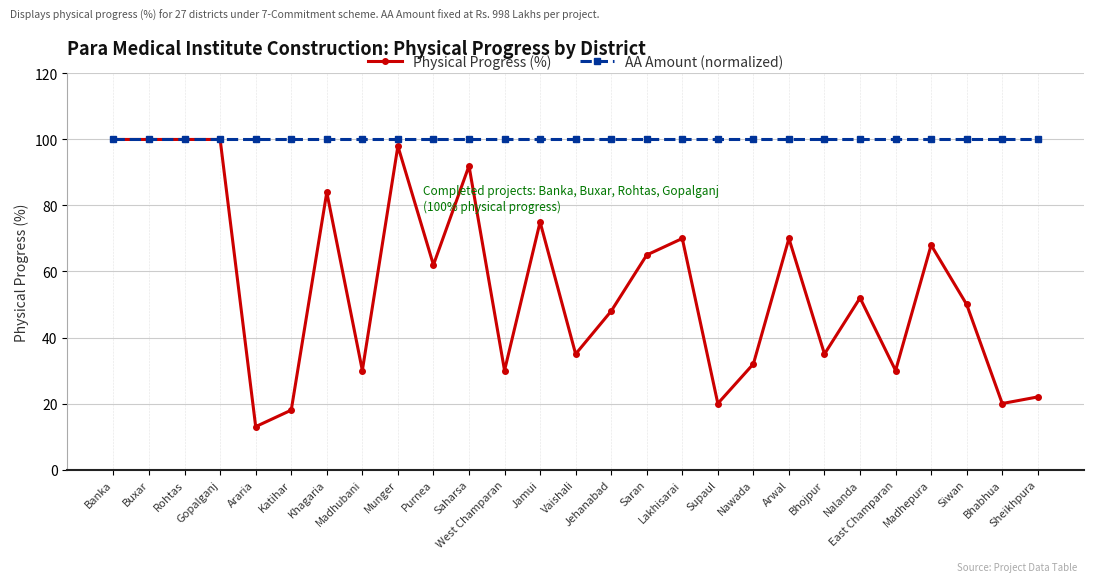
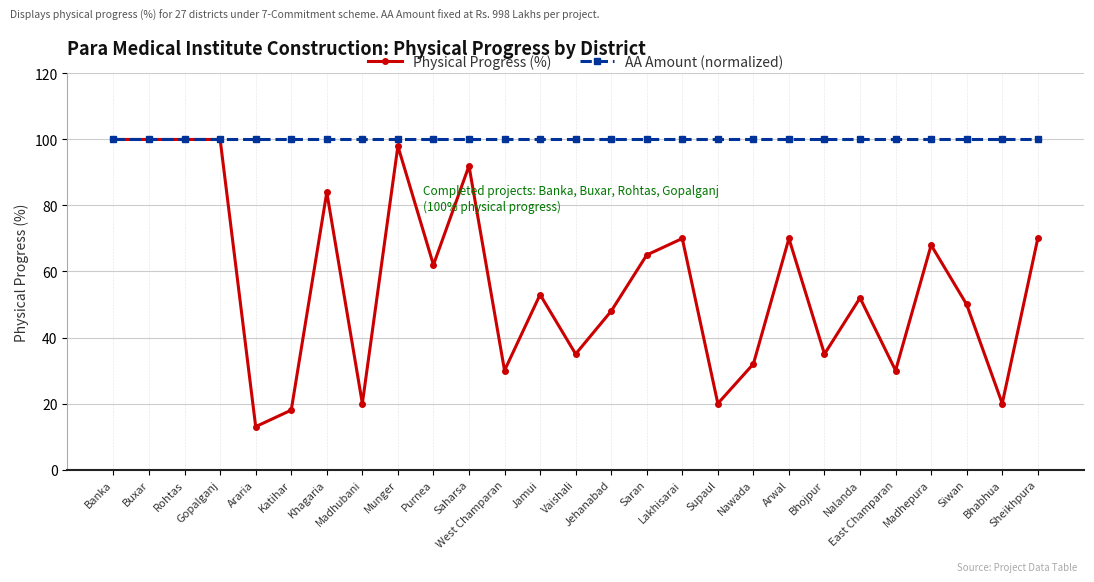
  {
    "Physical Progress (%)": {
      "Araria": 13,
      "Katihar": 18,
      "Khagaria": 84,
-     "Madhubani": 30,
+     "Madhubani": 20,
      "Munger": 98,
      "Purnea": 62,
      "West Champaran": 30,
-     "Jamui": 75,
+     "Jamui": 53,
      "Vaishali": 35,
      "Jehanabad": 48,
      "Saran": 65,
      "Lakhisarai": 70,
      "Supaul": 20,
      "Nawada": 32,
      "Arwal": 70,
      "Bhojpur": 35,
      "Nalanda": 52,
      "East Champaran": 30,
      "Madhepura": 68,
      "Siwan": 50,
      "Bhabhua": 20,
-     "Sheikhpura": 22
+     "Sheikhpura": 70
    },
    "AA Amount (normalized)": {
      "Araria": 100,
      "Katihar": 100,
      "Khagaria": 100,
      "Madhubani": 100,
      "Munger": 100,
      "Purnea": 100,
      "Saharsa": 100,
      "West Champaran": 100,
      "Jamui": 100,
      "Vaishali": 100,
      "Jehanabad": 100,
      "Saran": 100,
      "Lakhisarai": 100,
      "Supaul": 100,
      "Nawada": 100,
      "Arwal": 100,
      "Bhojpur": 100,
      "Nalanda": 100,
      "East Champaran": 100,
      "Madhepura": 100,
      "Siwan": 100,
      "Bhabhua": 100,
      "Sheikhpura": 100
    }
  }
